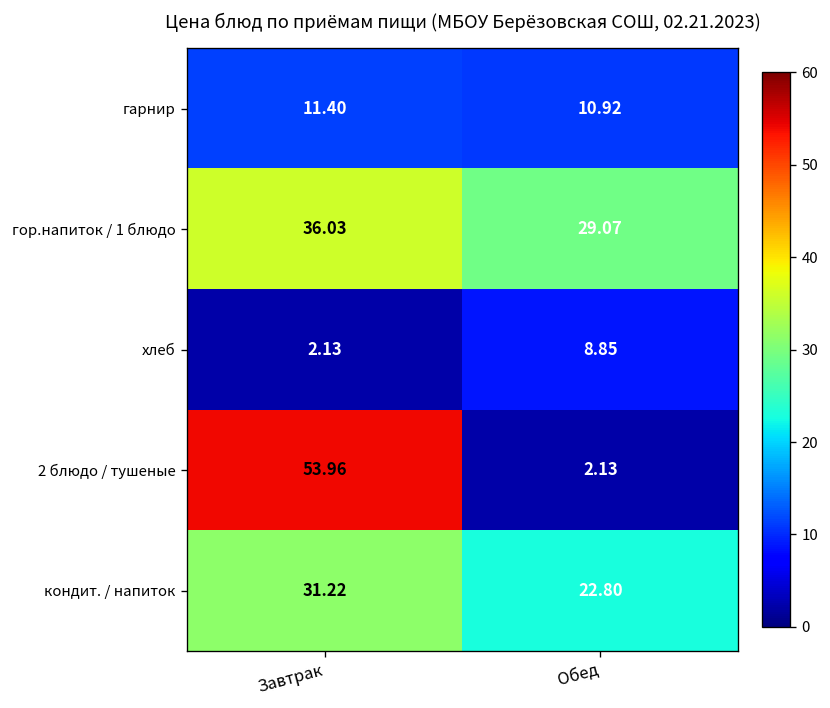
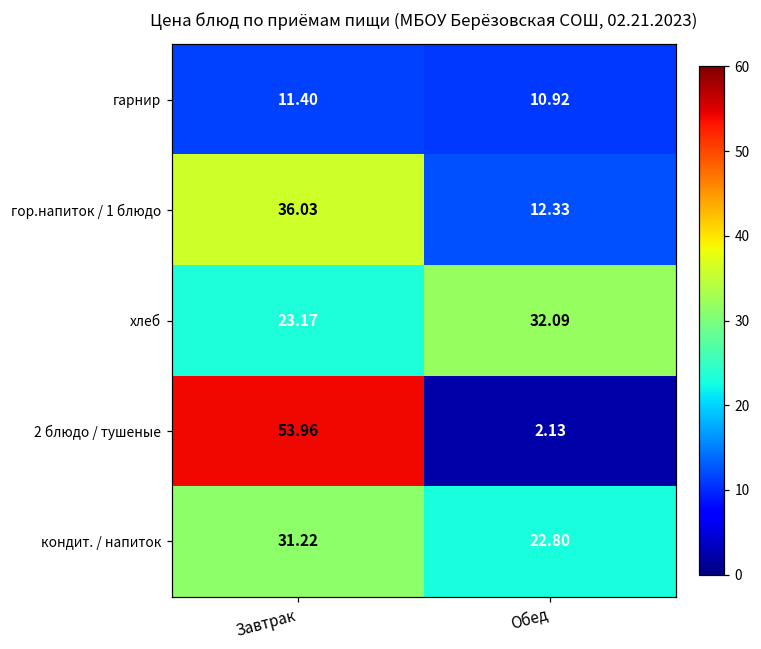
  {
    "гарнир": {
      "Завтрак": 11.40,
      "Обед": 10.92
    },
    "гор.напиток / 1 блюдо": {
      "Завтрак": 36.03,
-     "Обед": 29.07
+     "Обед": 12.33
    },
    "хлеб": {
-     "Завтрак": 2.13,
-     "Обед": 8.85
+     "Завтрак": 23.17,
+     "Обед": 32.09
    },
    "2 блюдо / тушеные": {
      "Завтрак": 53.96,
      "Обед": 2.13
    },
    "кондит. / напиток": {
      "Завтрак": 31.22,
      "Обед": 22.80
    }
  }
